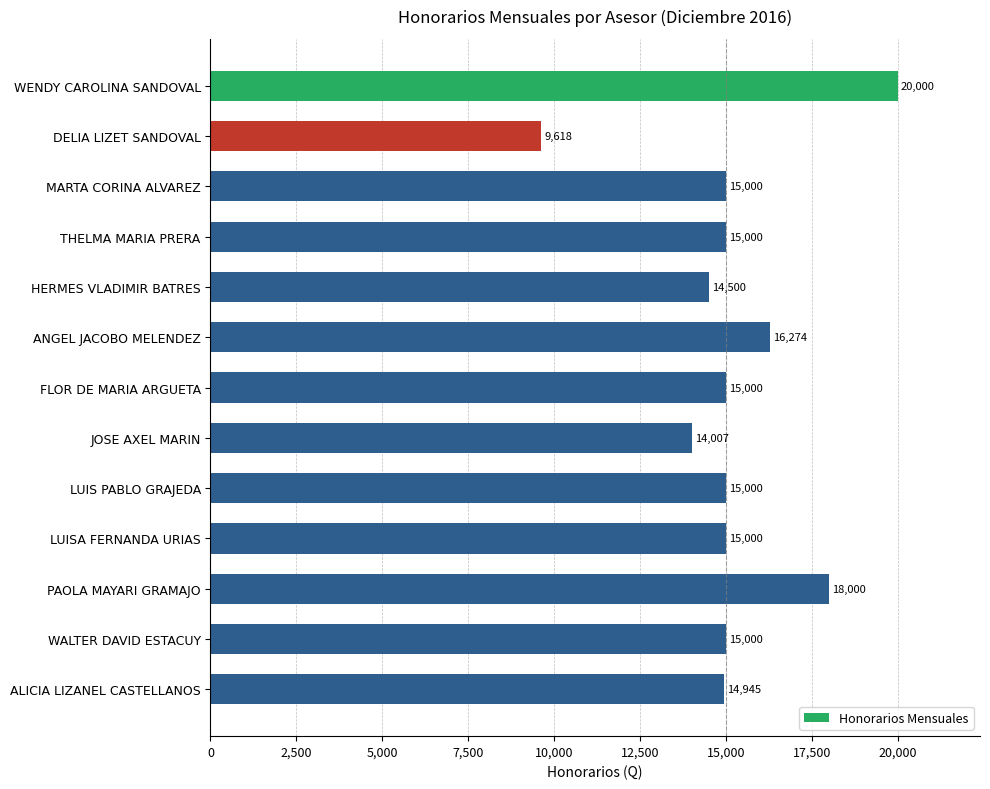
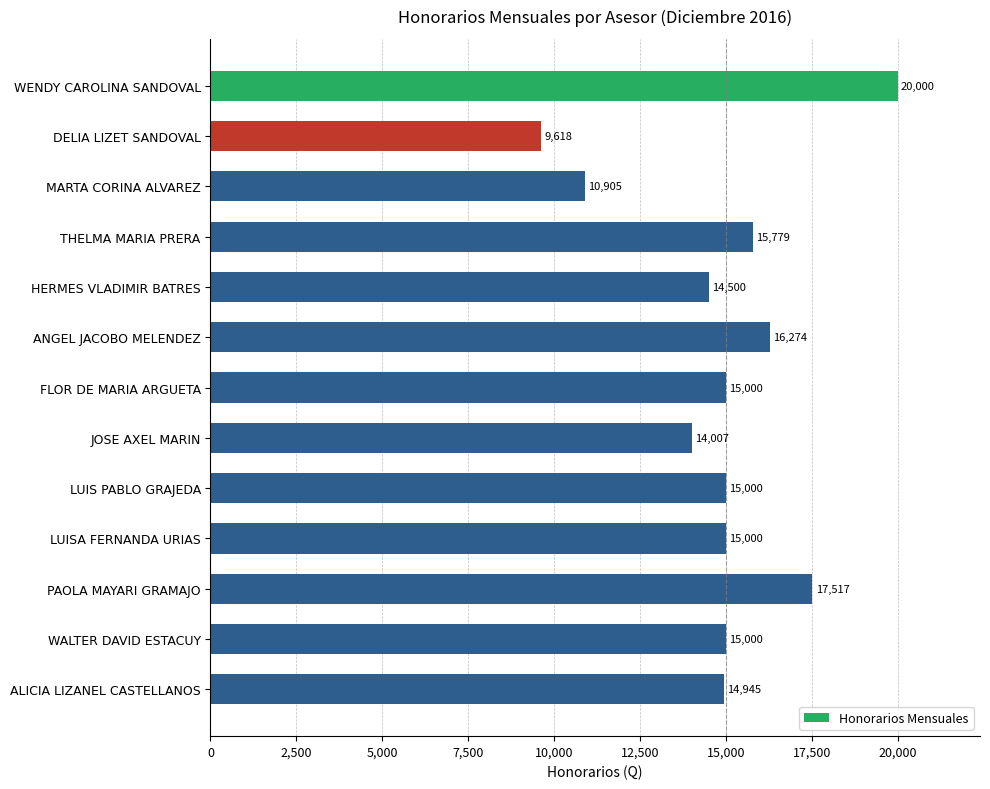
  {
    "WENDY CAROLINA SANDOVAL": "20,000",
    "DELIA LIZET SANDOVAL": "9,618",
-   "MARTA CORINA ALVAREZ": "15,000",
-   "THELMA MARIA PRERA": "15,000",
+   "MARTA CORINA ALVAREZ": "10,905",
+   "THELMA MARIA PRERA": "15,779",
    "HERMES VLADIMIR BATRES": "14,500",
    "ANGEL JACOBO MELENDEZ": "16,274",
    "FLOR DE MARIA ARGUETA": "15,000",
    "JOSE AXEL MARIN": "14,007",
    "LUIS PABLO GRAJEDA": "15,000",
    "LUISA FERNANDA URIAS": "15,000",
-   "PAOLA MAYARI GRAMAJO": "18,000",
+   "PAOLA MAYARI GRAMAJO": "17,517",
    "WALTER DAVID ESTACUY": "15,000",
    "ALICIA LIZANEL CASTELLANOS": "14,945"
  }
